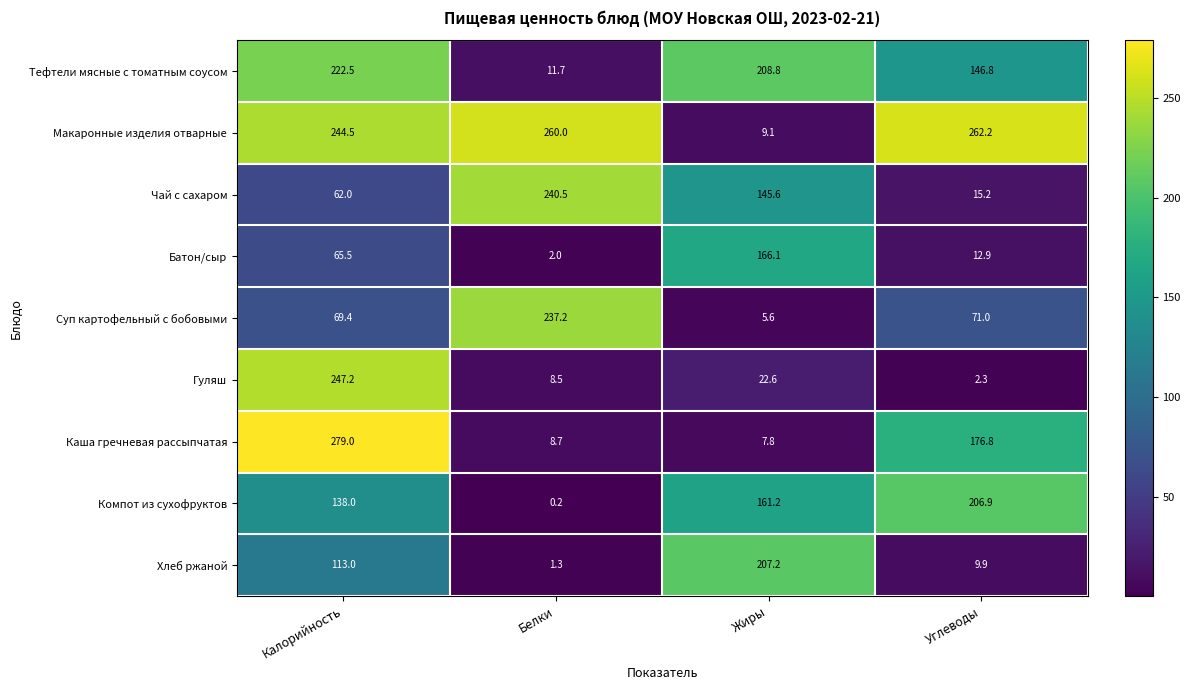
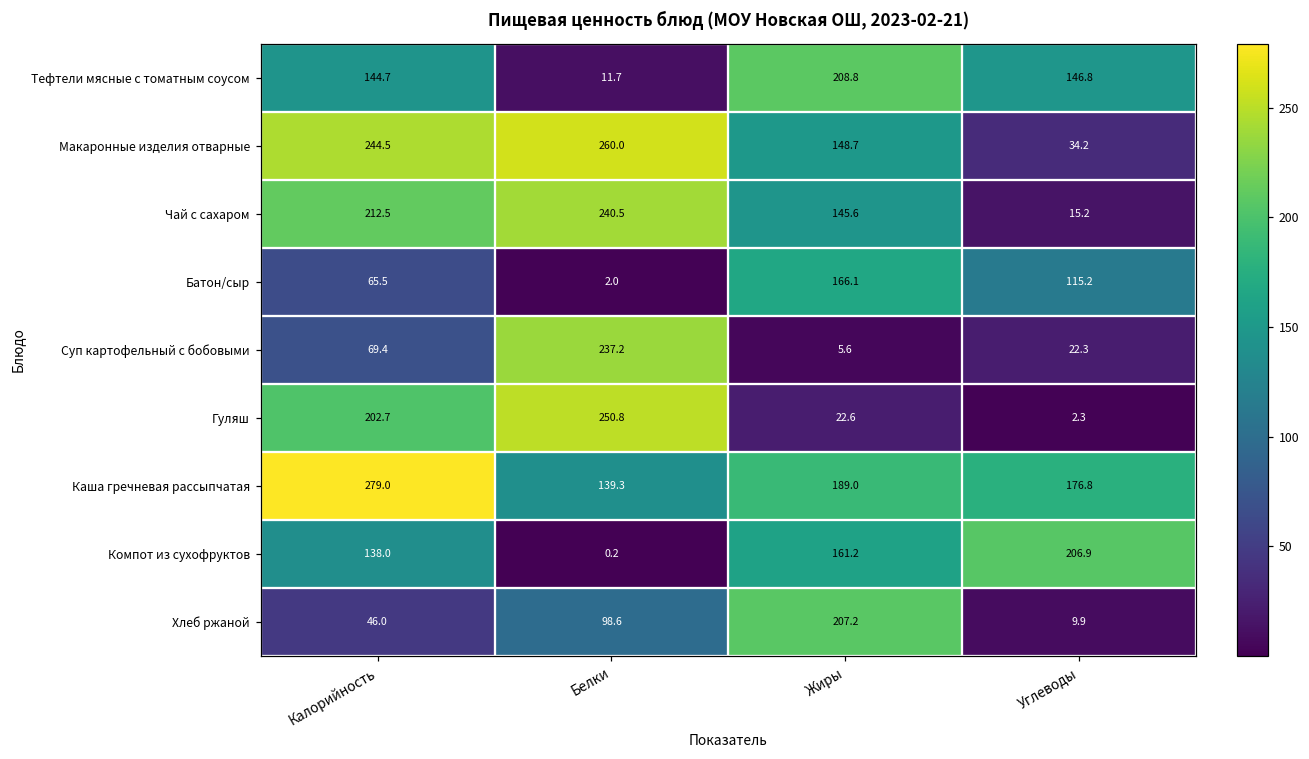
  {
    "Тефтели мясные с томатным соусом": {
-     "Калорийность": 222.5,
+     "Калорийность": 144.7,
      "Белки": 11.7,
      "Жиры": 208.8,
      "Углеводы": 146.8
    },
    "Макаронные изделия отварные": {
      "Калорийность": 244.5,
      "Белки": 260.0,
-     "Жиры": 9.1,
-     "Углеводы": 262.2
+     "Жиры": 148.7,
+     "Углеводы": 34.2
    },
    "Чай с сахаром": {
-     "Калорийность": 62.0,
+     "Калорийность": 212.5,
      "Белки": 240.5,
      "Жиры": 145.6,
      "Углеводы": 15.2
    },
    "Батон/сыр": {
      "Калорийность": 65.5,
      "Белки": 2.0,
      "Жиры": 166.1,
-     "Углеводы": 12.9
+     "Углеводы": 115.2
    },
    "Суп картофельный с бобовыми": {
      "Калорийность": 69.4,
      "Белки": 237.2,
      "Жиры": 5.6,
-     "Углеводы": 71.0
+     "Углеводы": 22.3
    },
    "Гуляш": {
-     "Калорийность": 247.2,
-     "Белки": 8.5,
+     "Калорийность": 202.7,
+     "Белки": 250.8,
      "Жиры": 22.6,
      "Углеводы": 2.3
    },
    "Каша гречневая рассыпчатая": {
      "Калорийность": 279.0,
-     "Белки": 8.7,
-     "Жиры": 7.8,
+     "Белки": 139.3,
+     "Жиры": 189.0,
      "Углеводы": 176.8
    },
    "Компот из сухофруктов": {
      "Калорийность": 138.0,
      "Белки": 0.2,
      "Жиры": 161.2,
      "Углеводы": 206.9
    },
    "Хлеб ржаной": {
-     "Калорийность": 113.0,
-     "Белки": 1.3,
+     "Калорийность": 46.0,
+     "Белки": 98.6,
      "Жиры": 207.2,
      "Углеводы": 9.9
    }
  }
